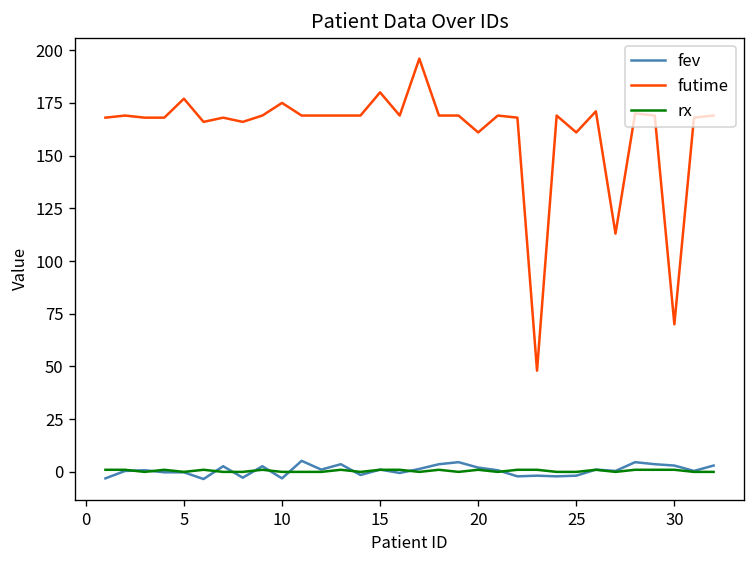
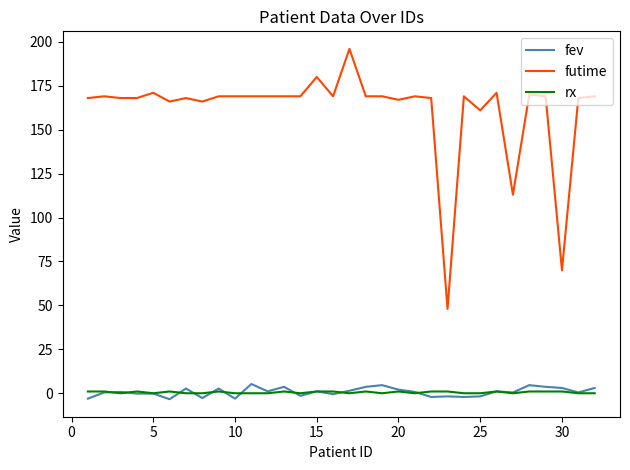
  {
    "fev": {
      "10": -3,
      "25": -2,
      "30": 3
    },
    "futime": {
-     "5": 177,
-     "10": 175,
+     "5": 171,
+     "10": 169,
      "15": 180,
-     "20": 161,
+     "20": 167,
      "25": 161,
      "30": 70
    },
    "rx": {
      "10": 0,
      "25": 0,
      "30": 1
    }
  }
